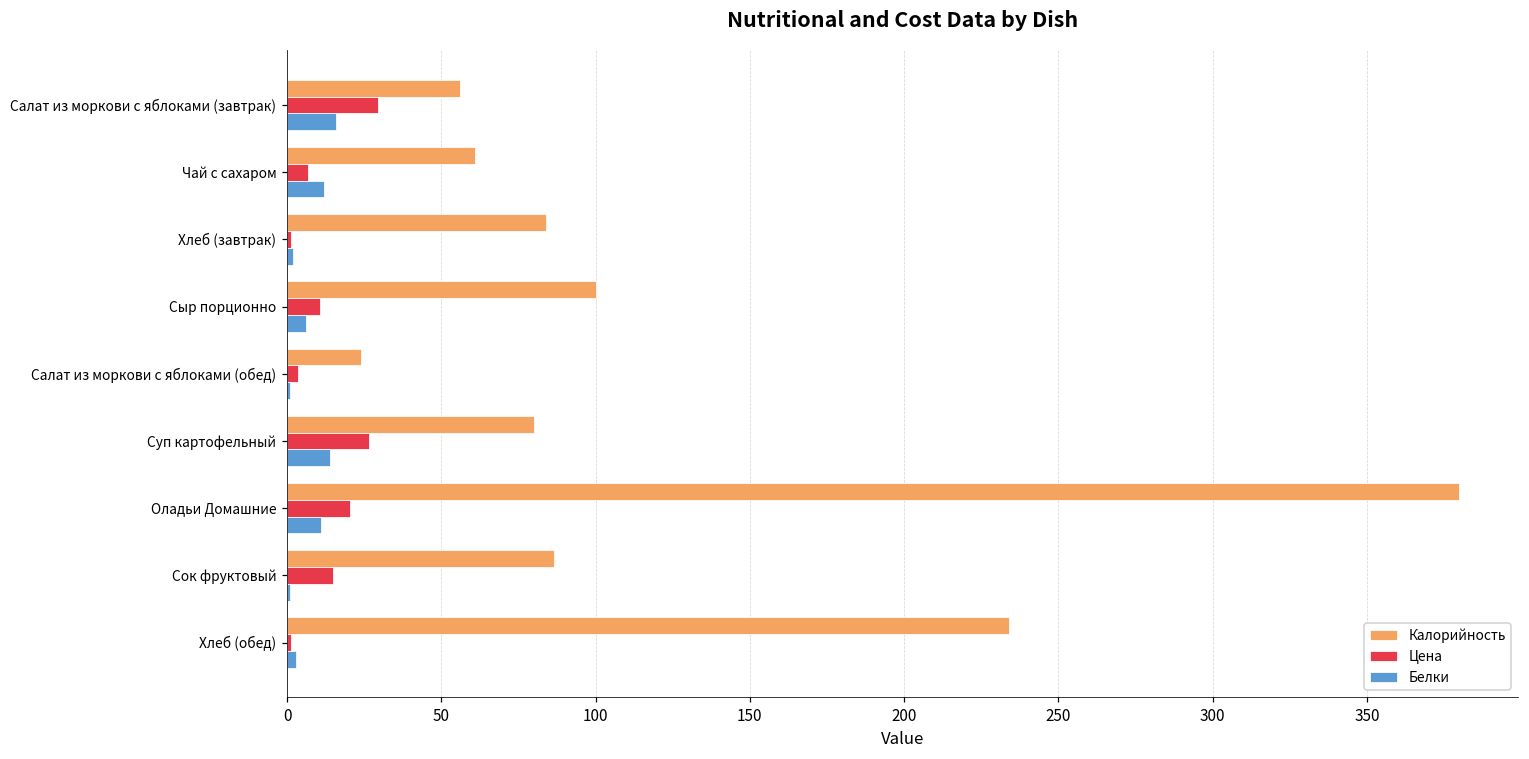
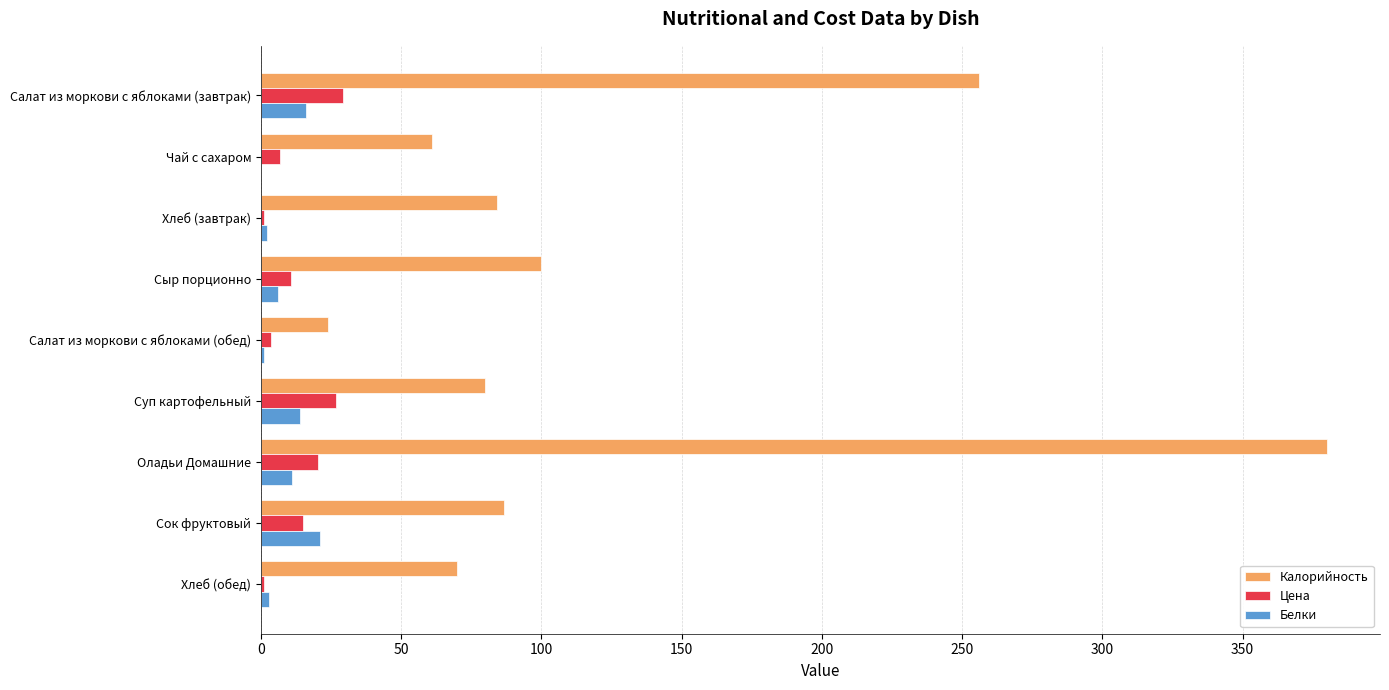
  {
    "Калорийность": {
-     "Салат из моркови с яблоками (завтрак)": 56,
+     "Салат из моркови с яблоками (завтрак)": 256,
      "Чай с сахаром": 61,
      "Хлеб (завтрак)": 84,
      "Сыр порционно": 100,
      "Салат из моркови с яблоками (обед)": 24,
      "Суп картофельный": 80,
      "Оладьи Домашние": 380,
      "Сок фруктовый": 87,
-     "Хлеб (обед)": 234
+     "Хлеб (обед)": 70
    },
    "Цена": {
      "Салат из моркови с яблоками (завтрак)": 29,
      "Чай с сахаром": 7,
      "Хлеб (завтрак)": 1,
      "Сыр порционно": 11,
      "Салат из моркови с яблоками (обед)": 3,
      "Суп картофельный": 27,
      "Оладьи Домашние": 20,
      "Сок фруктовый": 15,
      "Хлеб (обед)": 1
    },
    "Белки": {
      "Салат из моркови с яблоками (завтрак)": 16,
-     "Чай с сахаром": 12,
+     "Чай с сахаром": 0,
      "Хлеб (завтрак)": 2,
      "Сыр порционно": 6,
      "Салат из моркови с яблоками (обед)": 1,
      "Суп картофельный": 14,
      "Оладьи Домашние": 11,
-     "Сок фруктовый": 1,
+     "Сок фруктовый": 21,
      "Хлеб (обед)": 3
    }
  }
